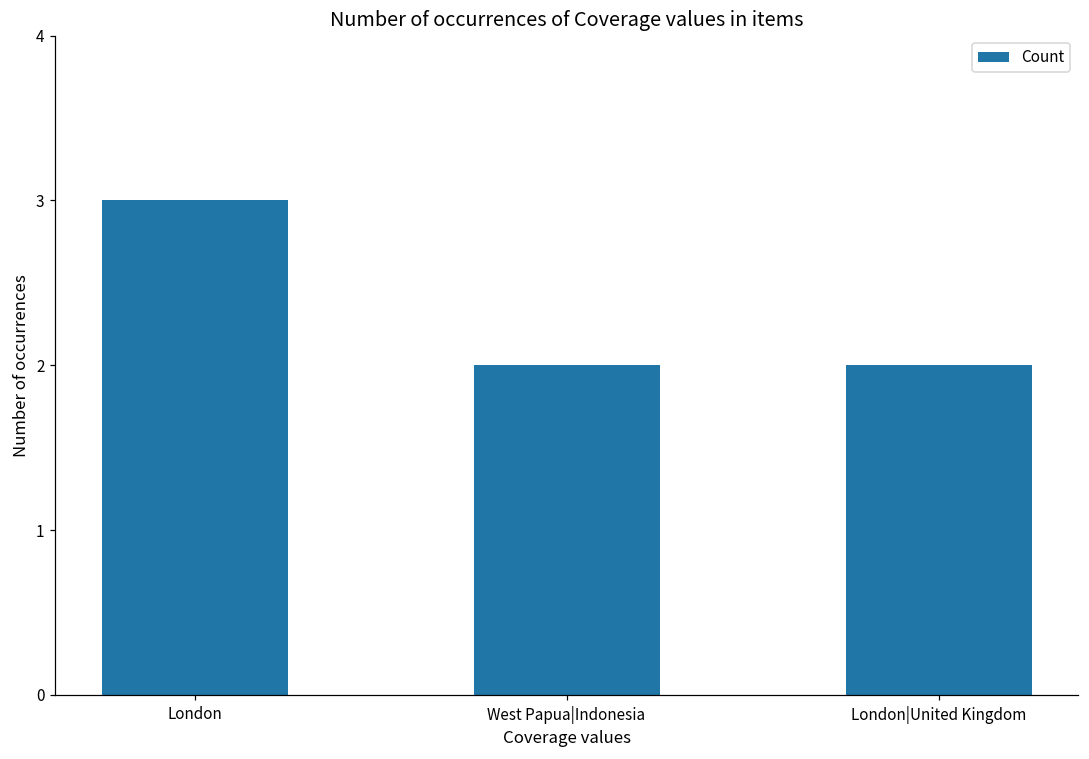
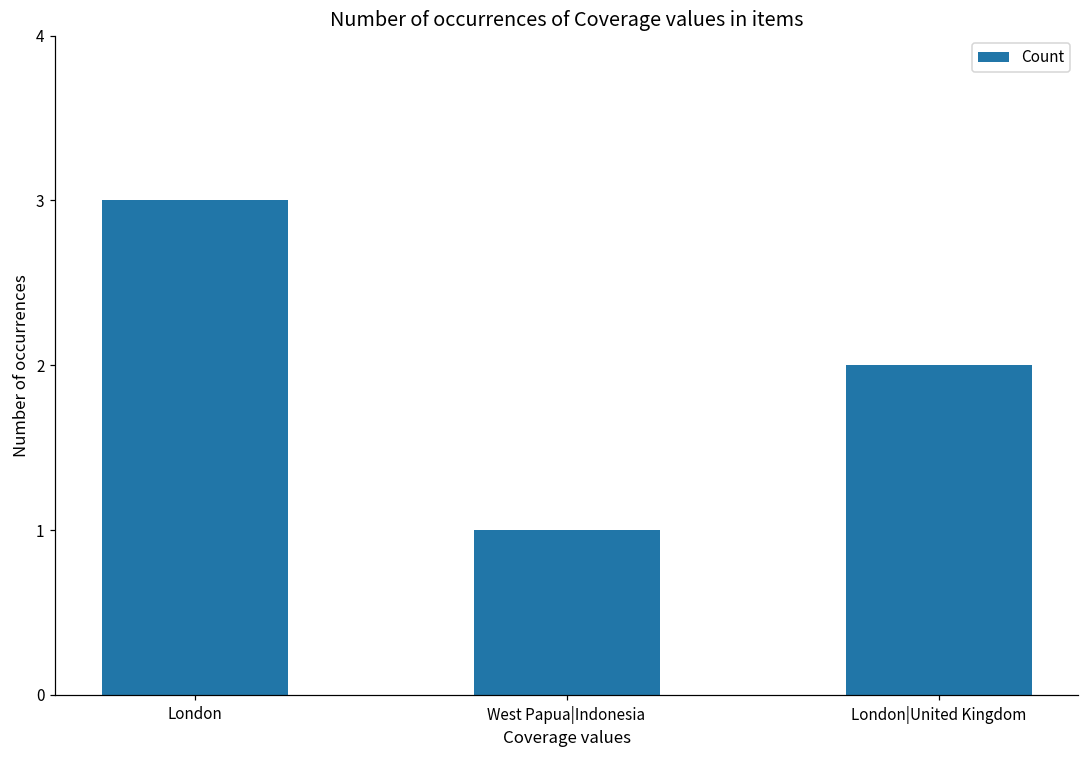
  {
    "London": 3,
-   "West Papua|Indonesia": 2,
+   "West Papua|Indonesia": 1,
    "London|United Kingdom": 2
  }
